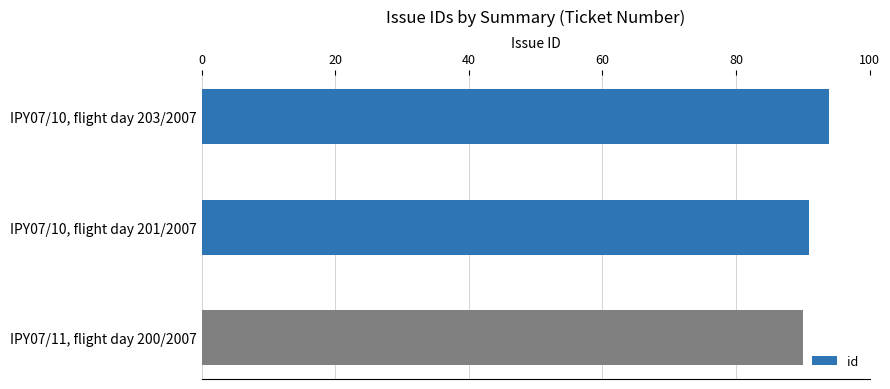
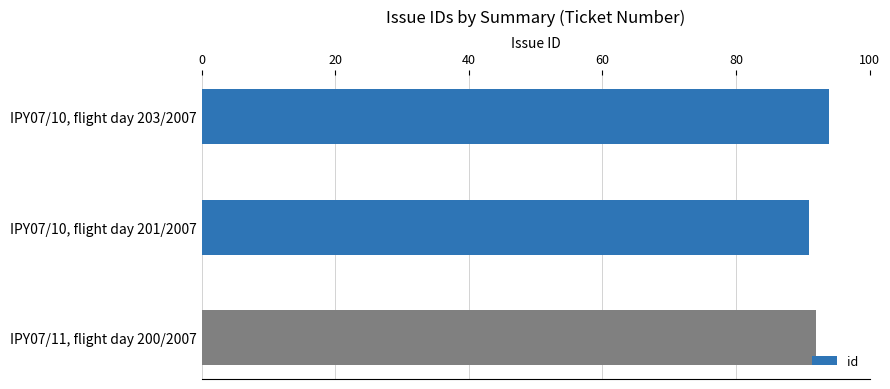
  {
    "IPY07/10, flight day 203/2007": 94,
    "IPY07/10, flight day 201/2007": 91,
-   "IPY07/11, flight day 200/2007": 90
+   "IPY07/11, flight day 200/2007": 92
  }
